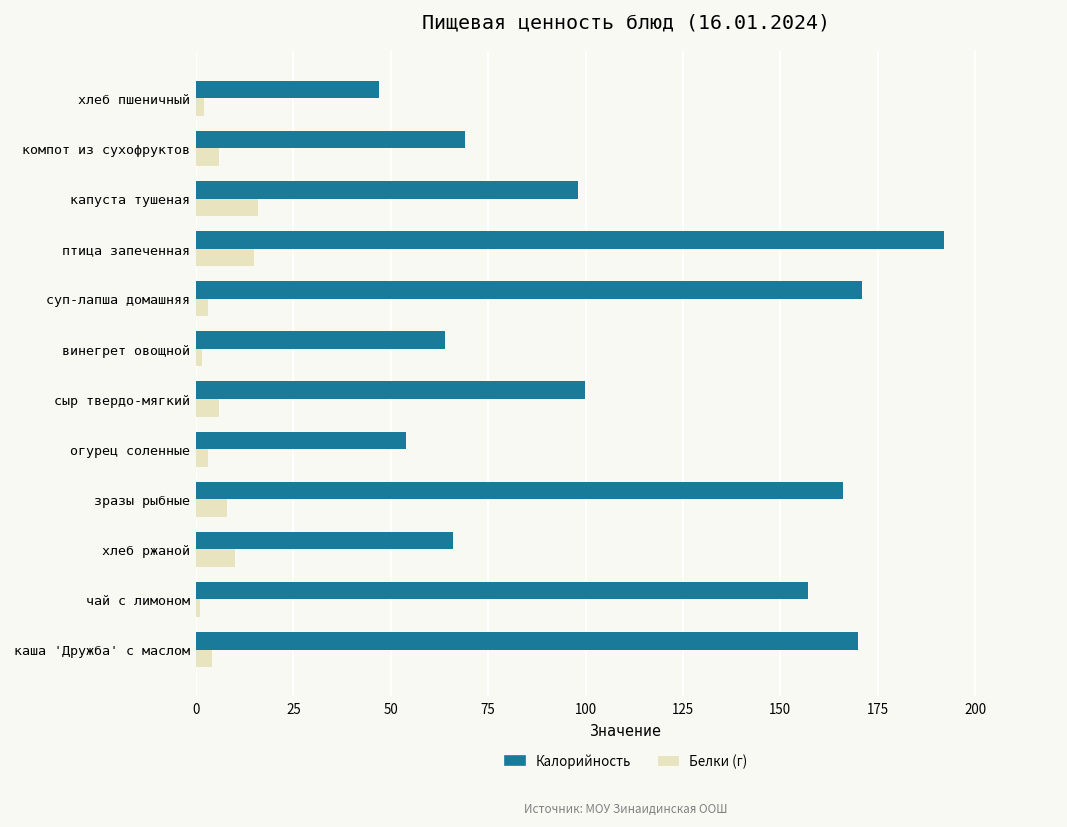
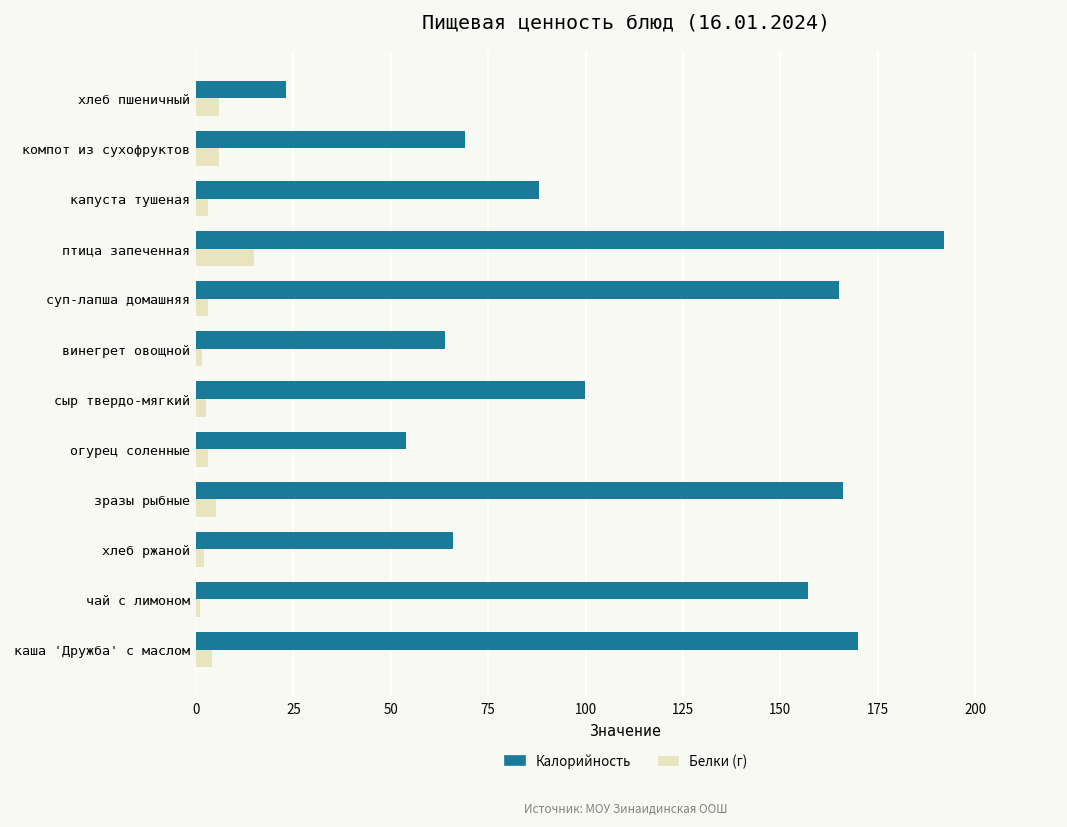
  {
    "Калорийность": {
-     "хлеб пшеничный": 47,
+     "хлеб пшеничный": 23,
      "компот из сухофруктов": 69,
-     "капуста тушеная": 98,
+     "капуста тушеная": 88,
      "птица запеченная": 192,
-     "суп-лапша домашняя": 171,
+     "суп-лапша домашняя": 165,
      "винегрет овощной": 64,
      "сыр твердо-мягкий": 100,
      "огурец соленные": 54,
      "зразы рыбные": 166,
      "хлеб ржаной": 66,
      "чай с лимоном": 157,
      "каша 'Дружба' с маслом": 170
    },
    "Белки (г)": {
-     "хлеб пшеничный": 2,
+     "хлеб пшеничный": 6,
      "компот из сухофруктов": 6,
-     "капуста тушеная": 16,
+     "капуста тушеная": 3,
      "птица запеченная": 15,
      "суп-лапша домашняя": 3,
      "винегрет овощной": 2,
-     "сыр твердо-мягкий": 6,
+     "сыр твердо-мягкий": 3,
      "огурец соленные": 3,
-     "зразы рыбные": 8,
-     "хлеб ржаной": 10,
+     "зразы рыбные": 5,
+     "хлеб ржаной": 2,
      "чай с лимоном": 1,
      "каша 'Дружба' с маслом": 4
    }
  }
